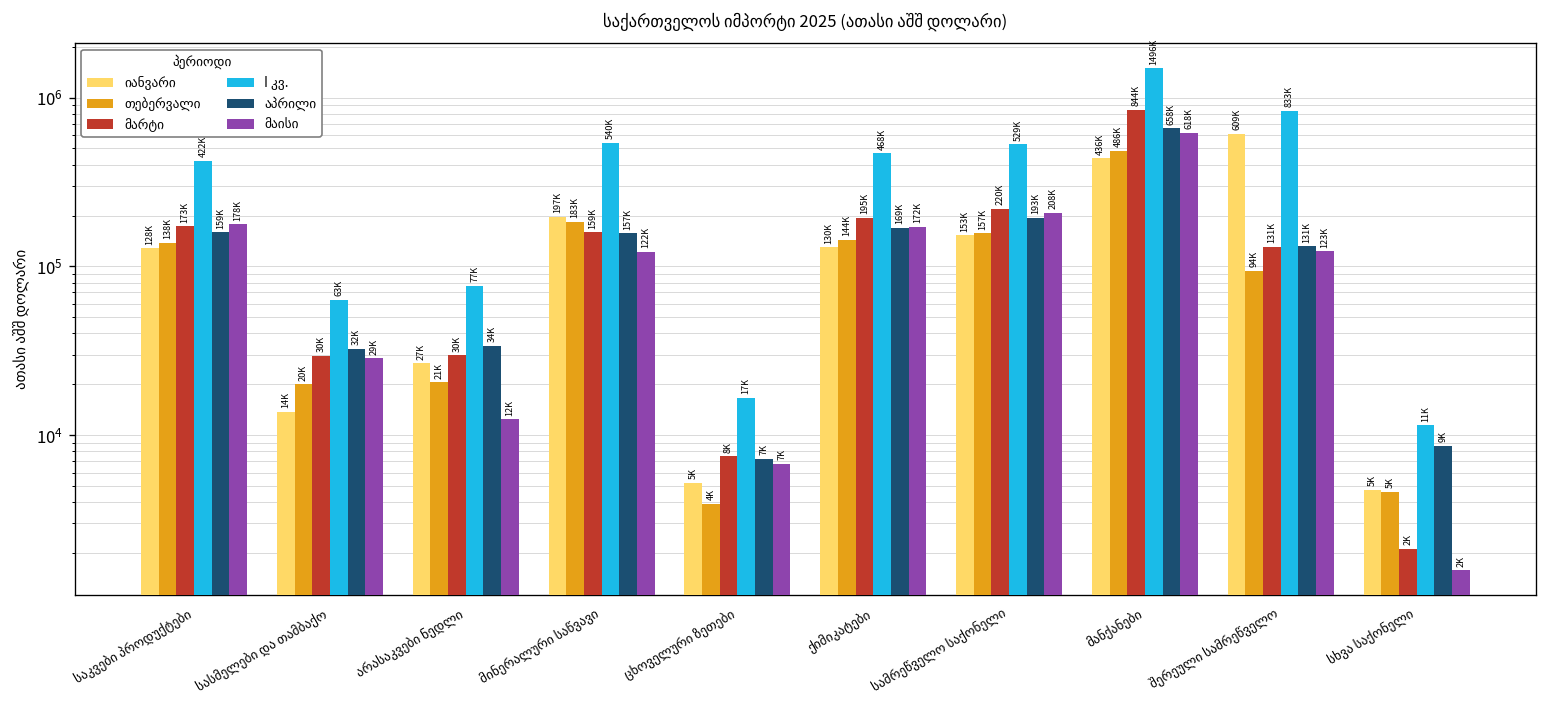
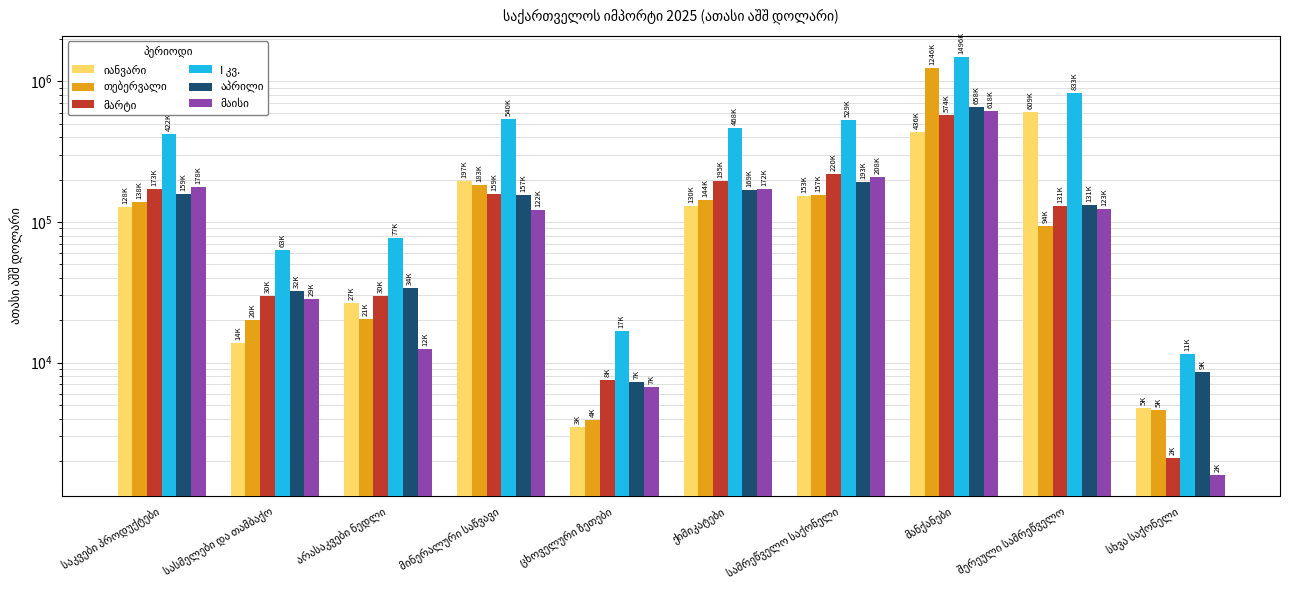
  {
    "იანვარი": {
      "საკვები პროდუქტები": "128K",
      "სასმელები და თამბაქო": "14K",
      "არასაკვები ნედლი": "27K",
      "მინერალური საწვავი": "197K",
-     "ცხოველური ზეთები": "5K",
+     "ცხოველური ზეთები": "3K",
      "ქიმიკატები": "130K",
      "სამრეწველო საქონელი": "153K",
      "მანქანები": "436K",
      "შერეული სამრეწველო": "609K",
      "სხვა საქონელი": "5K"
    },
    "თებერვალი": {
      "საკვები პროდუქტები": "138K",
      "სასმელები და თამბაქო": "20K",
      "არასაკვები ნედლი": "21K",
      "მინერალური საწვავი": "183K",
      "ცხოველური ზეთები": "4K",
      "ქიმიკატები": "144K",
      "სამრეწველო საქონელი": "157K",
-     "მანქანები": "486K",
+     "მანქანები": "1246K",
      "შერეული სამრეწველო": "94K",
      "სხვა საქონელი": "5K"
    },
    "მარტი": {
      "საკვები პროდუქტები": "173K",
      "სასმელები და თამბაქო": "30K",
      "არასაკვები ნედლი": "30K",
      "მინერალური საწვავი": "159K",
      "ცხოველური ზეთები": "8K",
      "ქიმიკატები": "195K",
      "სამრეწველო საქონელი": "220K",
-     "მანქანები": "844K",
+     "მანქანები": "574K",
      "შერეული სამრეწველო": "131K",
      "სხვა საქონელი": "2K"
    },
    "I კვ.": {
      "სასმელები და თამბაქო": "63K",
      "არასაკვები ნედლი": "77K",
      "მინერალური საწვავი": "540K",
      "ცხოველური ზეთები": "17K",
      "ქიმიკატები": "468K",
      "სამრეწველო საქონელი": "529K",
      "მანქანები": "1496K",
      "შერეული სამრეწველო": "833K",
      "სხვა საქონელი": "11K"
    },
    "აპრილი": {
      "საკვები პროდუქტები": "159K",
      "სასმელები და თამბაქო": "32K",
      "არასაკვები ნედლი": "34K",
      "მინერალური საწვავი": "157K",
      "ცხოველური ზეთები": "7K",
      "ქიმიკატები": "169K",
      "სამრეწველო საქონელი": "193K",
      "მანქანები": "658K",
      "შერეული სამრეწველო": "131K",
      "სხვა საქონელი": "9K"
    },
    "მაისი": {
      "საკვები პროდუქტები": "178K",
      "სასმელები და თამბაქო": "29K",
      "არასაკვები ნედლი": "12K",
      "მინერალური საწვავი": "122K",
      "ცხოველური ზეთები": "7K",
      "ქიმიკატები": "172K",
      "სამრეწველო საქონელი": "208K",
      "მანქანები": "618K",
      "შერეული სამრეწველო": "123K",
      "სხვა საქონელი": "2K"
    }
  }
